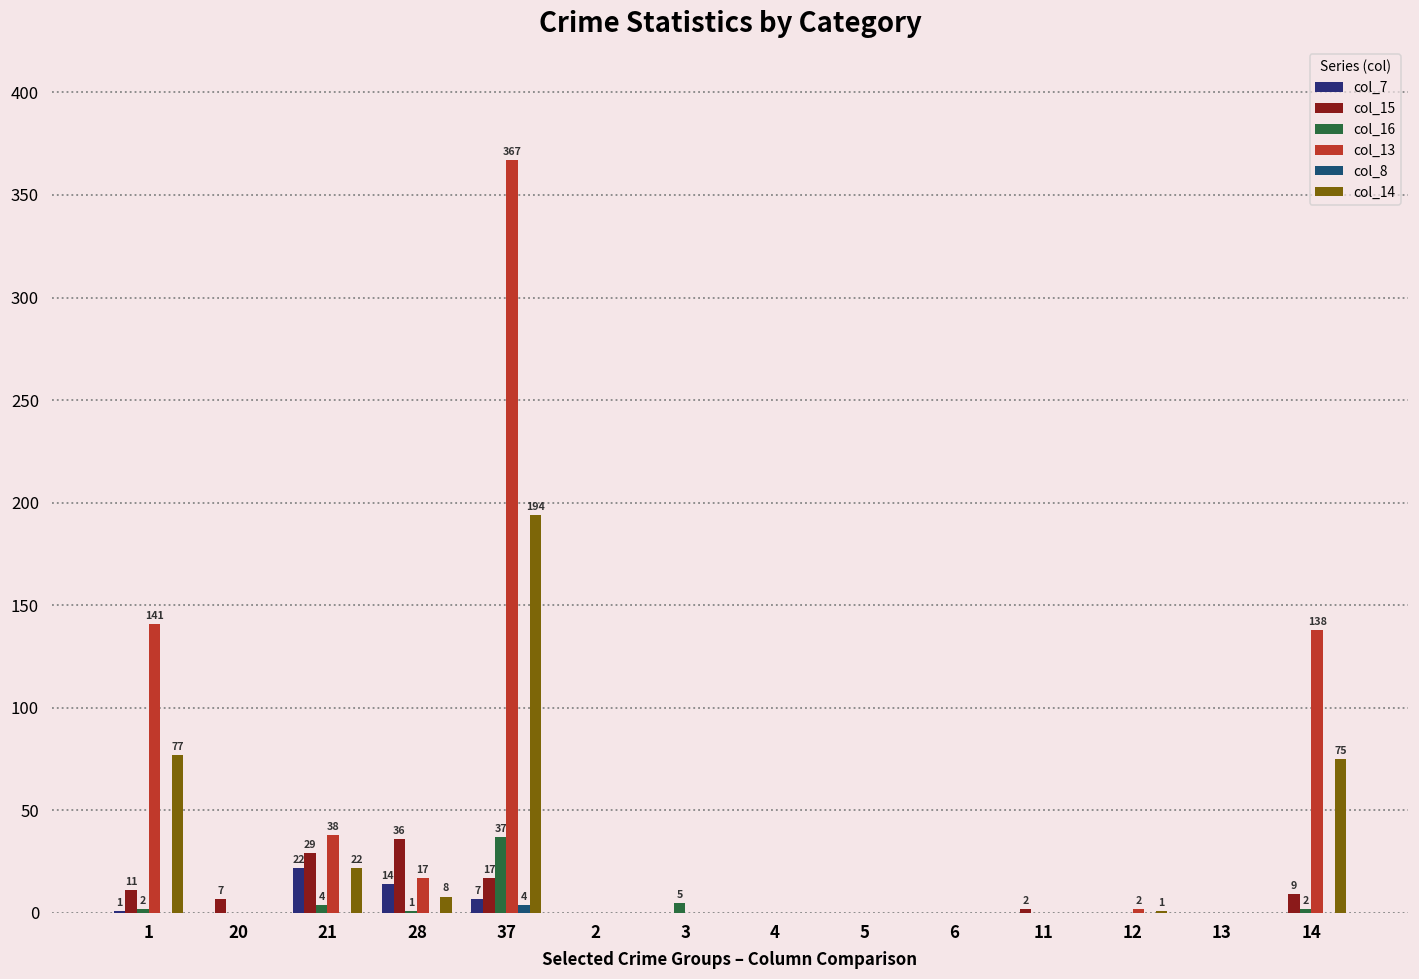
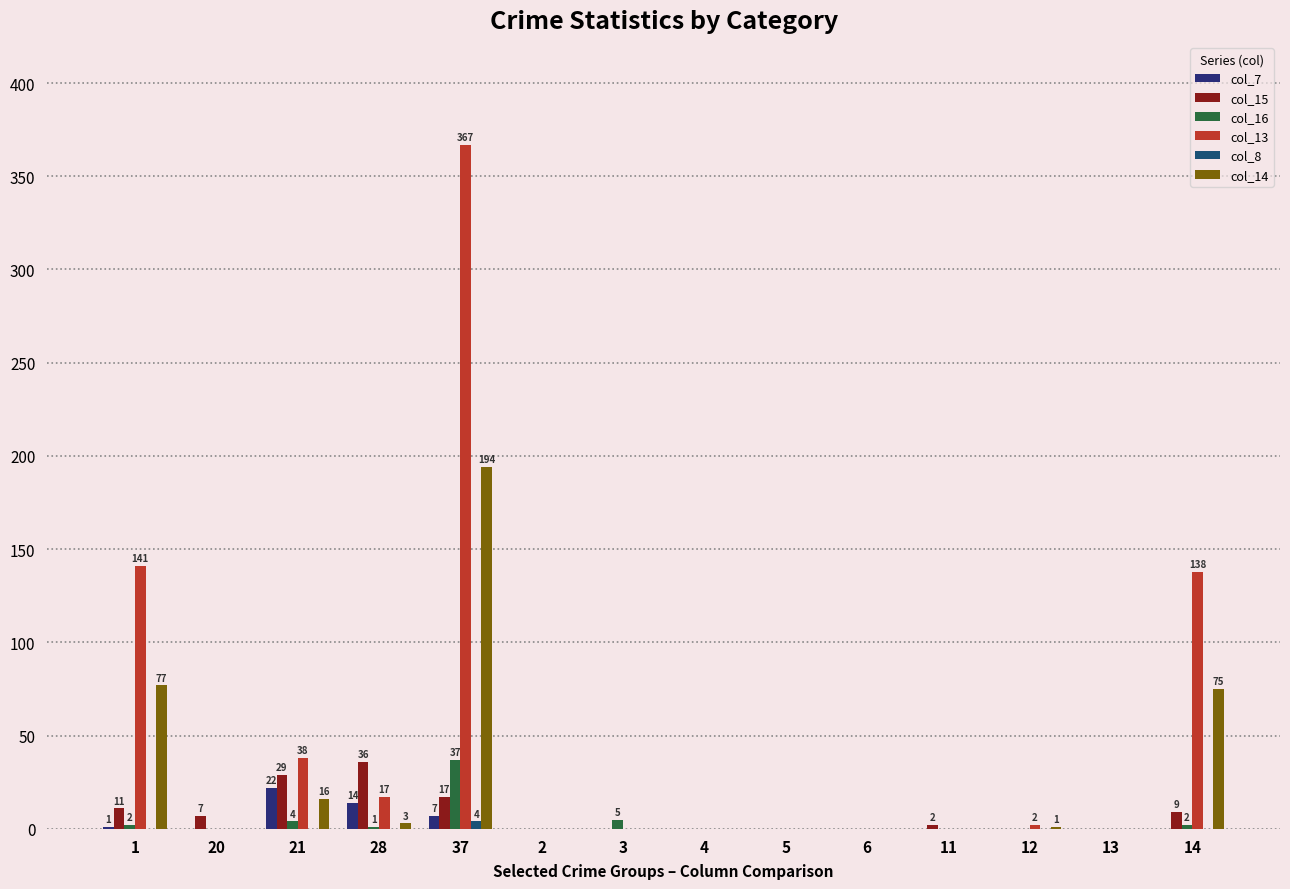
  {
    "col_15": {
      "1": 11,
      "20": 7,
      "21": 29,
      "28": 36,
      "37": 17,
      "11": 2,
      "14": 9
    },
    "col_16": {
      "1": 2,
      "21": 4,
      "28": 1,
      "37": 37,
      "3": 5,
      "14": 2
    },
    "col_13": {
      "1": 141,
      "21": 38,
      "28": 17,
      "37": 367,
      "12": 2,
      "14": 138
    },
    "col_14": {
      "1": 77,
-     "21": 22,
-     "28": 8,
+     "21": 16,
+     "28": 3,
      "37": 194,
      "12": 1,
      "14": 75
    }
  }
